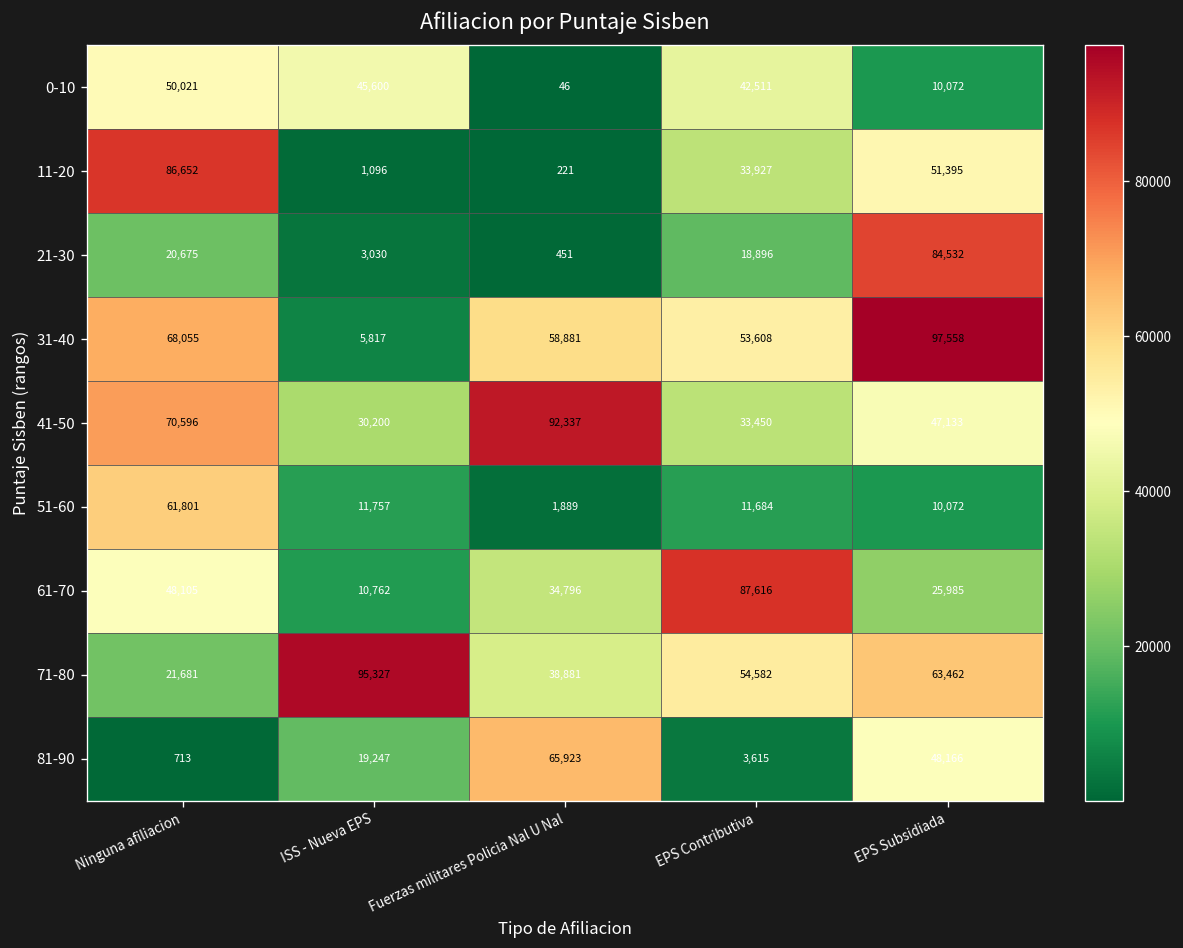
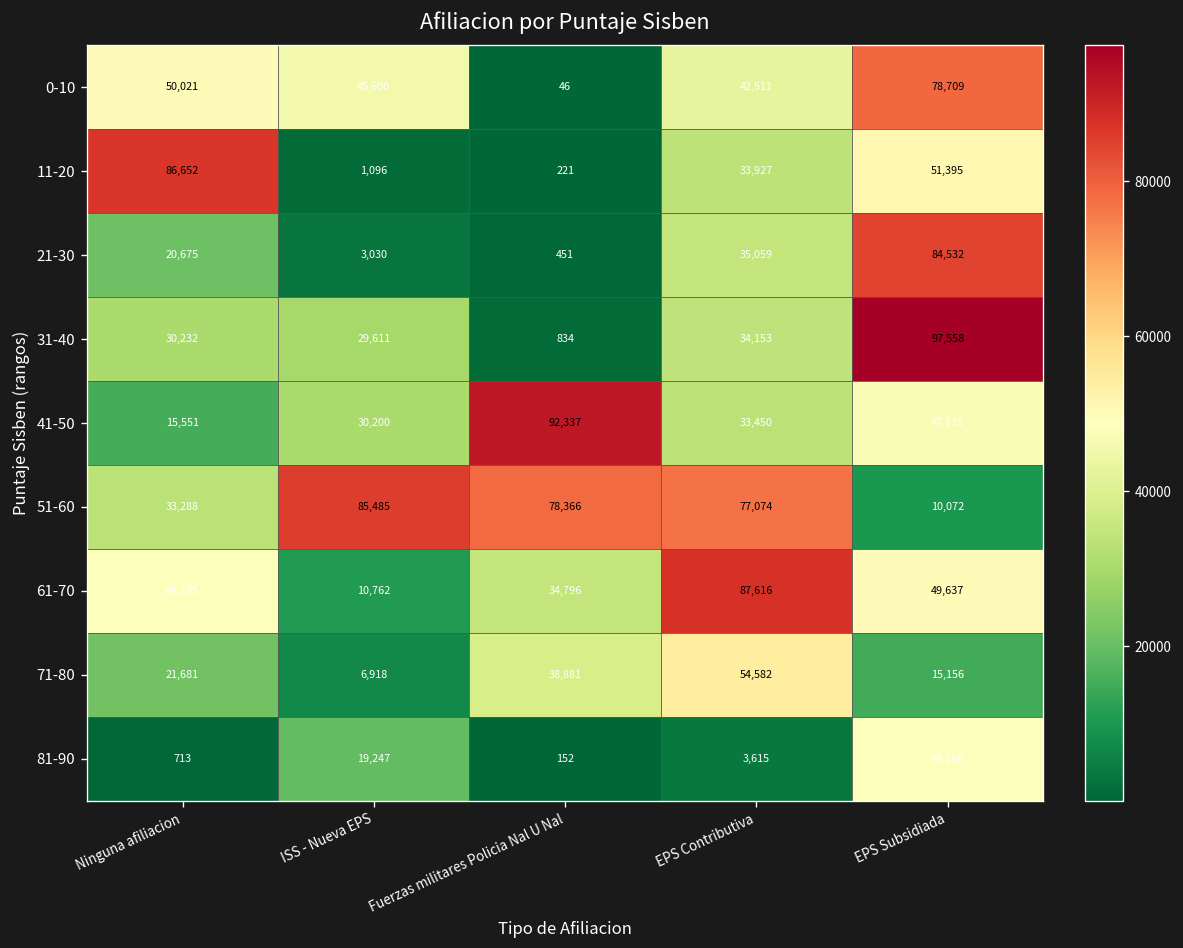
  {
    "0-10": {
      "Ninguna afiliacion": "50,021",
      "ISS - Nueva EPS": "45,600",
      "Fuerzas militares Policia Nal U Nal": "46",
      "EPS Contributiva": "42,511",
-     "EPS Subsidiada": "10,072"
+     "EPS Subsidiada": "78,709"
    },
    "11-20": {
      "Ninguna afiliacion": "86,652",
      "ISS - Nueva EPS": "1,096",
      "Fuerzas militares Policia Nal U Nal": "221",
      "EPS Contributiva": "33,927",
      "EPS Subsidiada": "51,395"
    },
    "21-30": {
      "Ninguna afiliacion": "20,675",
      "ISS - Nueva EPS": "3,030",
      "Fuerzas militares Policia Nal U Nal": "451",
-     "EPS Contributiva": "18,896",
+     "EPS Contributiva": "35,059",
      "EPS Subsidiada": "84,532"
    },
    "31-40": {
-     "Ninguna afiliacion": "68,055",
-     "ISS - Nueva EPS": "5,817",
-     "Fuerzas militares Policia Nal U Nal": "58,881",
-     "EPS Contributiva": "53,608",
+     "Ninguna afiliacion": "30,232",
+     "ISS - Nueva EPS": "29,611",
+     "Fuerzas militares Policia Nal U Nal": "834",
+     "EPS Contributiva": "34,153",
      "EPS Subsidiada": "97,558"
    },
    "41-50": {
-     "Ninguna afiliacion": "70,596",
+     "Ninguna afiliacion": "15,551",
      "ISS - Nueva EPS": "30,200",
      "Fuerzas militares Policia Nal U Nal": "92,337",
      "EPS Contributiva": "33,450",
      "EPS Subsidiada": "47,133"
    },
    "51-60": {
-     "Ninguna afiliacion": "61,801",
-     "ISS - Nueva EPS": "11,757",
-     "Fuerzas militares Policia Nal U Nal": "1,889",
-     "EPS Contributiva": "11,684",
+     "Ninguna afiliacion": "33,288",
+     "ISS - Nueva EPS": "85,485",
+     "Fuerzas militares Policia Nal U Nal": "78,366",
+     "EPS Contributiva": "77,074",
      "EPS Subsidiada": "10,072"
    },
    "61-70": {
      "Ninguna afiliacion": "48,105",
      "ISS - Nueva EPS": "10,762",
      "Fuerzas militares Policia Nal U Nal": "34,796",
      "EPS Contributiva": "87,616",
-     "EPS Subsidiada": "25,985"
+     "EPS Subsidiada": "49,637"
    },
    "71-80": {
      "Ninguna afiliacion": "21,681",
-     "ISS - Nueva EPS": "95,327",
+     "ISS - Nueva EPS": "6,918",
      "Fuerzas militares Policia Nal U Nal": "38,881",
      "EPS Contributiva": "54,582",
-     "EPS Subsidiada": "63,462"
+     "EPS Subsidiada": "15,156"
    },
    "81-90": {
      "Ninguna afiliacion": "713",
      "ISS - Nueva EPS": "19,247",
-     "Fuerzas militares Policia Nal U Nal": "65,923",
+     "Fuerzas militares Policia Nal U Nal": "152",
      "EPS Contributiva": "3,615",
      "EPS Subsidiada": "48,166"
    }
  }
